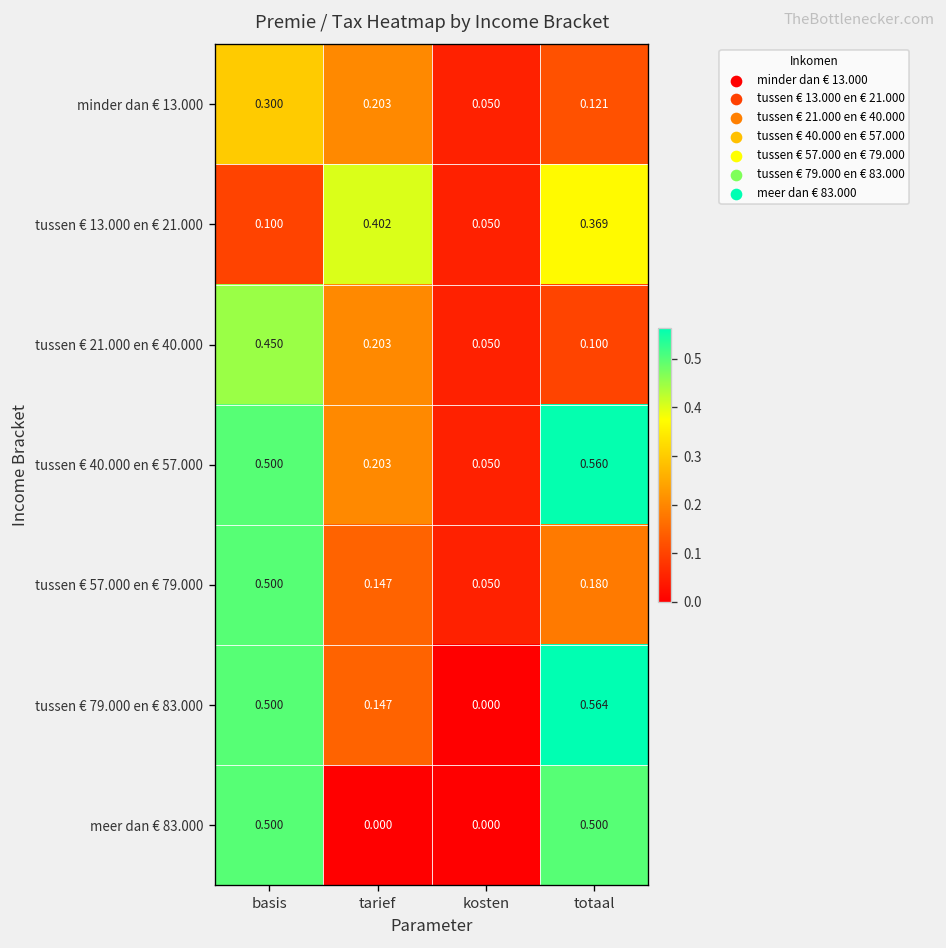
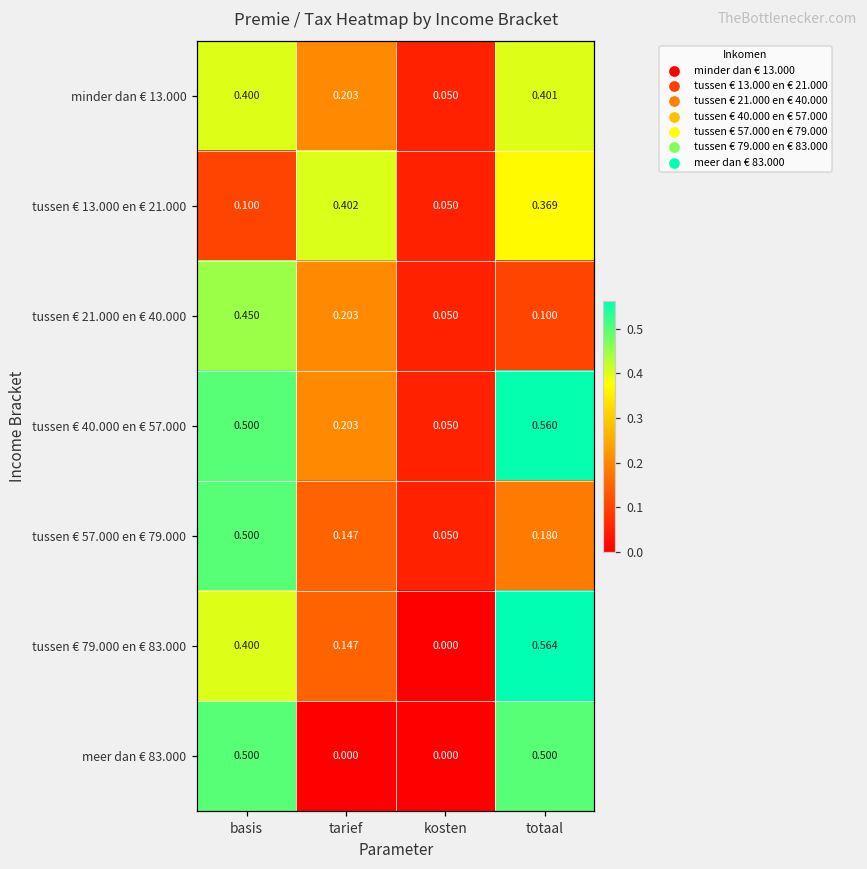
  {
    "minder dan € 13.000": {
-     "basis": 0.300,
+     "basis": 0.400,
      "tarief": 0.203,
      "kosten": 0.050,
-     "totaal": 0.121
+     "totaal": 0.401
    },
    "tussen € 13.000 en € 21.000": {
      "basis": 0.100,
      "tarief": 0.402,
      "kosten": 0.050,
      "totaal": 0.369
    },
    "tussen € 21.000 en € 40.000": {
      "basis": 0.450,
      "tarief": 0.203,
      "kosten": 0.050,
      "totaal": 0.100
    },
    "tussen € 40.000 en € 57.000": {
      "basis": 0.500,
      "tarief": 0.203,
      "kosten": 0.050,
      "totaal": 0.560
    },
    "tussen € 57.000 en € 79.000": {
      "basis": 0.500,
      "tarief": 0.147,
      "kosten": 0.050,
      "totaal": 0.180
    },
    "tussen € 79.000 en € 83.000": {
-     "basis": 0.500,
+     "basis": 0.400,
      "tarief": 0.147,
      "kosten": 0.000,
      "totaal": 0.564
    },
    "meer dan € 83.000": {
      "basis": 0.500,
      "tarief": 0.000,
      "kosten": 0.000,
      "totaal": 0.500
    }
  }
